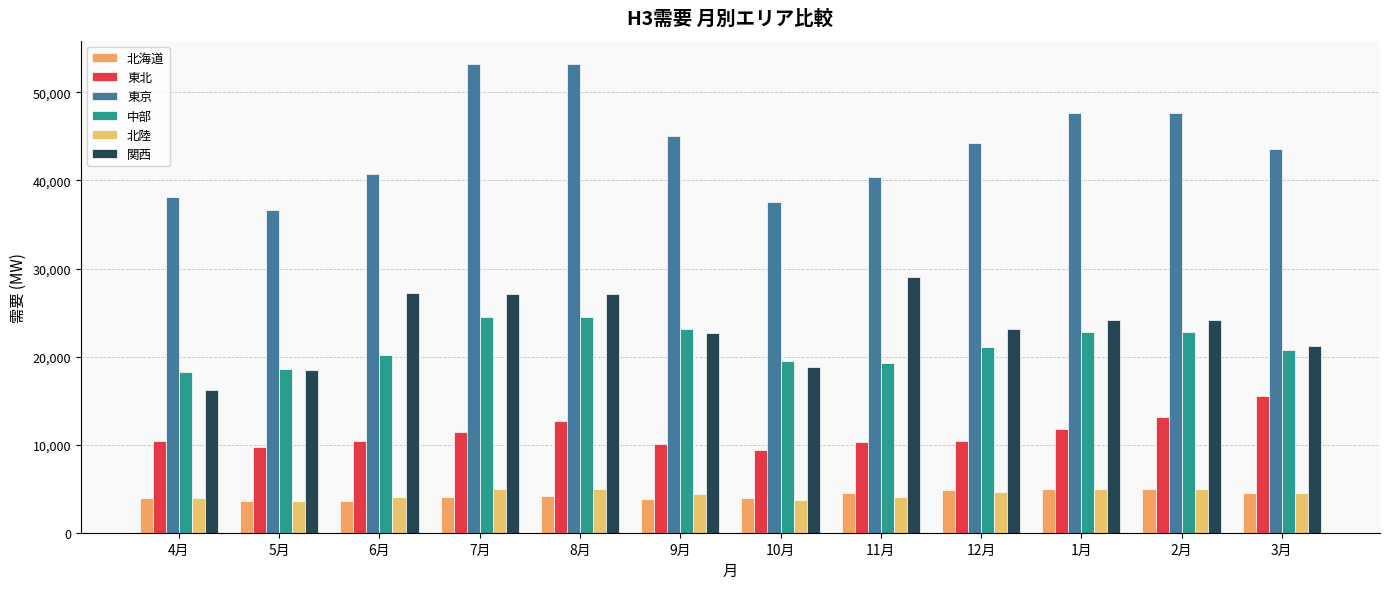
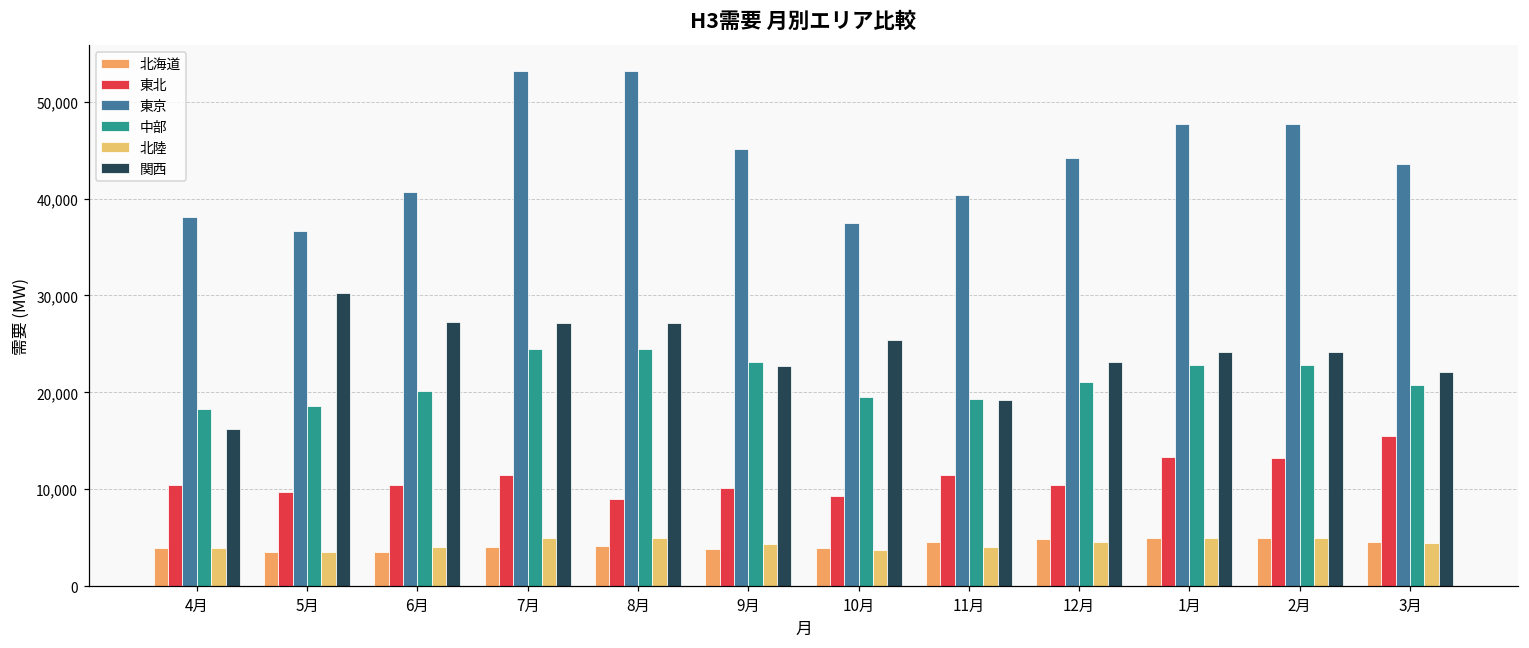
  {
    "東北": {
      "4月": "10,000",
      "5月": "10,000",
      "6月": "10,000",
      "7月": "11,000",
-     "8月": "13,000",
+     "8月": "9,000",
      "9月": "10,000",
      "10月": "9,000",
-     "11月": "10,000",
+     "11月": "11,000",
      "12月": "10,000",
-     "1月": "12,000",
+     "1月": "13,000",
      "2月": "13,000",
      "3月": "16,000"
    },
    "関西": {
      "4月": "16,000",
-     "5月": "18,000",
+     "5月": "30,000",
      "6月": "27,000",
      "7月": "27,000",
      "8月": "27,000",
      "9月": "23,000",
-     "10月": "19,000",
-     "11月": "29,000",
+     "10月": "25,000",
+     "11月": "19,000",
      "12月": "23,000",
      "1月": "24,000",
      "2月": "24,000",
-     "3月": "21,000"
+     "3月": "22,000"
    }
  }
